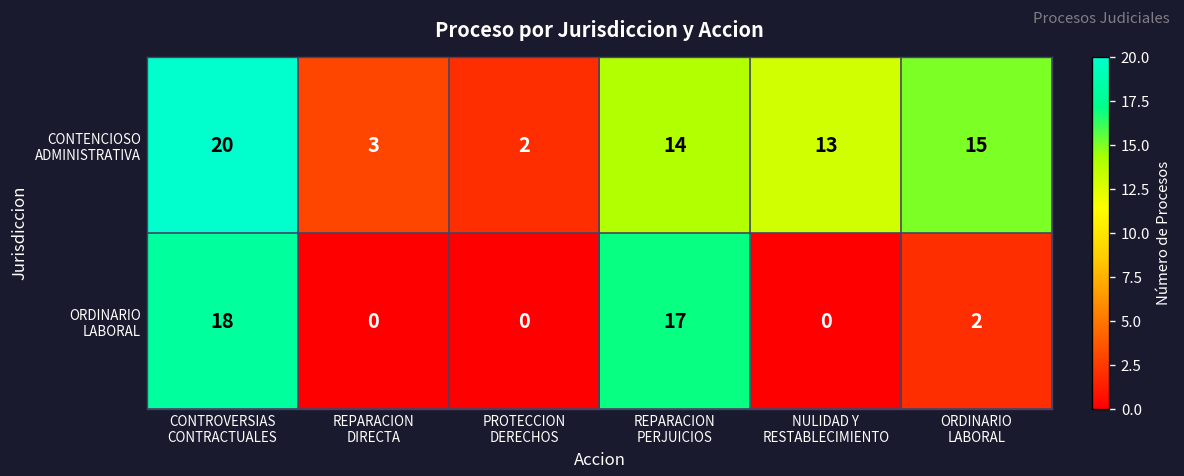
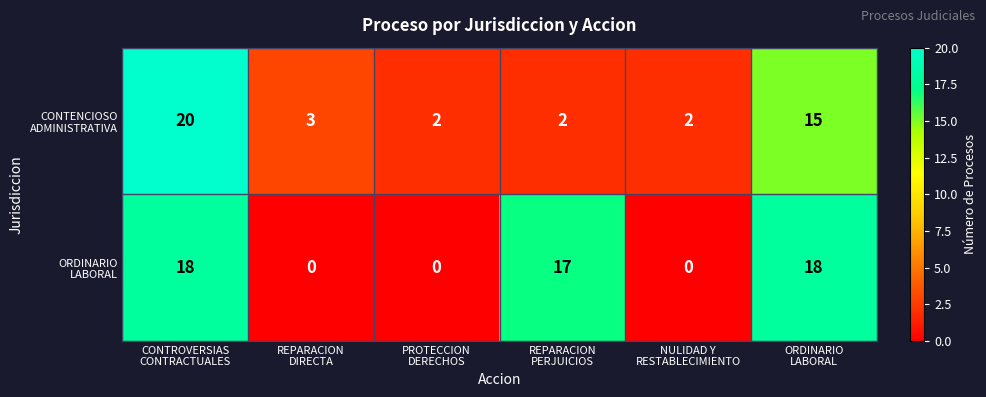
  {
    "CONTENCIOSO ADMINISTRATIVA": {
      "CONTROVERSIAS CONTRACTUALES": 20,
      "REPARACION DIRECTA": 3,
      "PROTECCION DERECHOS": 2,
-     "REPARACION PERJUICIOS": 14,
-     "NULIDAD Y RESTABLECIMIENTO": 13,
+     "REPARACION PERJUICIOS": 2,
+     "NULIDAD Y RESTABLECIMIENTO": 2,
      "ORDINARIO LABORAL": 15
    },
    "ORDINARIO LABORAL": {
      "CONTROVERSIAS CONTRACTUALES": 18,
      "REPARACION DIRECTA": 0,
      "PROTECCION DERECHOS": 0,
      "REPARACION PERJUICIOS": 17,
      "NULIDAD Y RESTABLECIMIENTO": 0,
-     "ORDINARIO LABORAL": 2
+     "ORDINARIO LABORAL": 18
    }
  }
